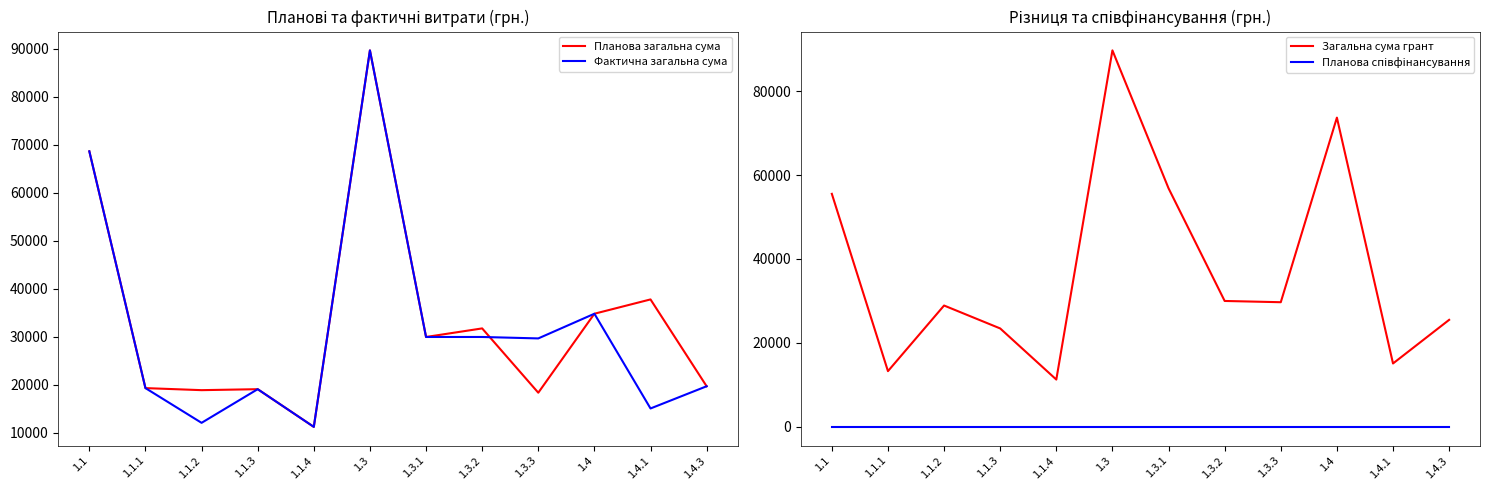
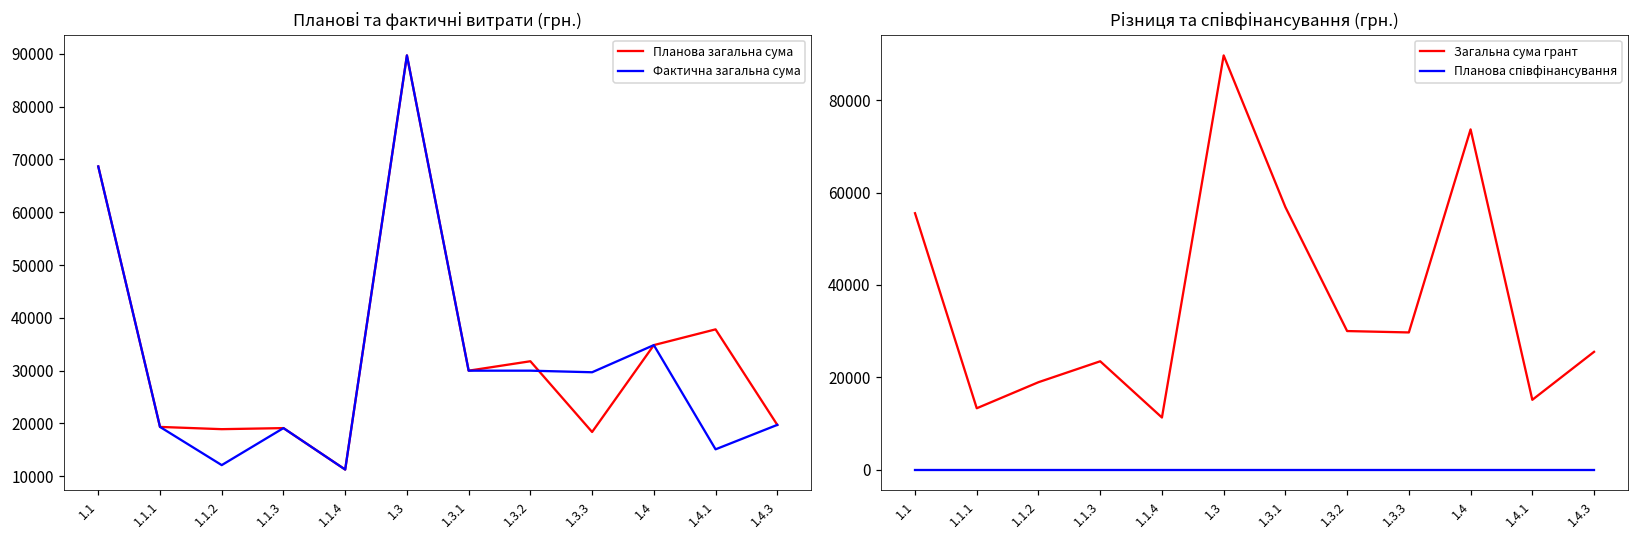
  {
    "Планові та фактичні витрати (грн.)": {
      "Планова загальна сума": {
        "1.1.2": 19000,
        "1.3.2": 32000,
        "1.3.3": 18000,
        "1.4.1": 38000
      },
      "Фактична загальна сума": {
        "1.1.2": 12000,
        "1.3.2": 30000,
        "1.3.3": 30000,
        "1.4.1": 15000
      }
    },
    "Різниця та співфінансування (грн.)": {
      "Загальна сума грант": {
        "1.1": 56000,
        "1.1.1": 13000,
-       "1.1.2": 29000,
+       "1.1.2": 19000,
        "1.1.3": 23000,
        "1.1.4": 11000,
        "1.3": 90000,
        "1.3.1": 57000,
        "1.3.2": 30000,
        "1.3.3": 30000,
        "1.4": 74000,
        "1.4.1": 15000,
        "1.4.3": 25000
      },
      "Планова співфінансування": {
        "1.1": 0,
        "1.1.1": 0,
        "1.1.2": 0,
        "1.1.3": 0,
        "1.1.4": 0,
        "1.3": 0,
        "1.3.1": 0,
        "1.3.2": 0,
        "1.3.3": 0,
        "1.4": 0,
        "1.4.1": 0,
        "1.4.3": 0
      }
    }
  }
